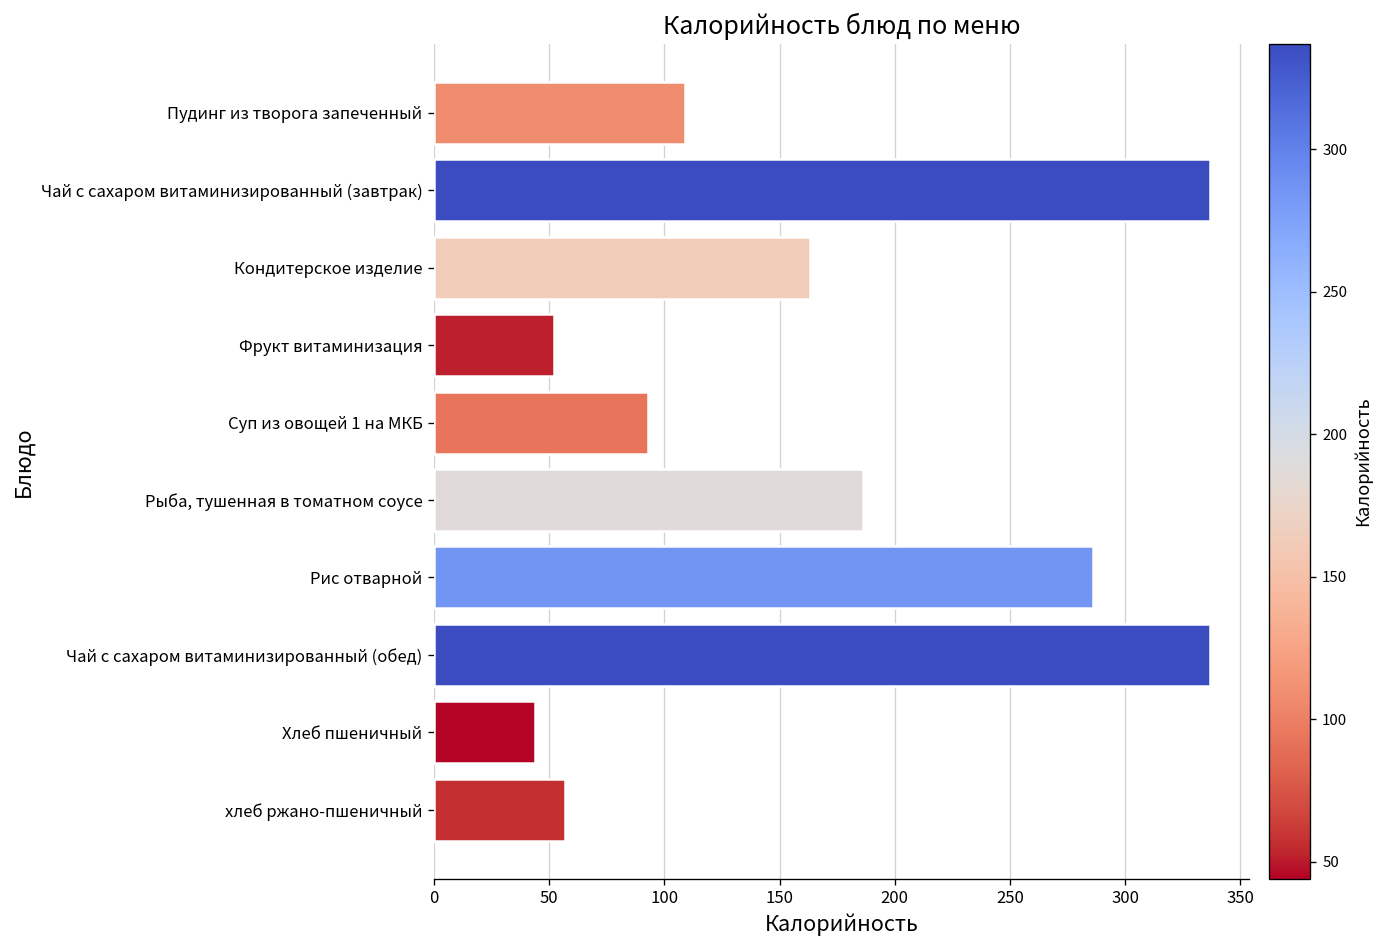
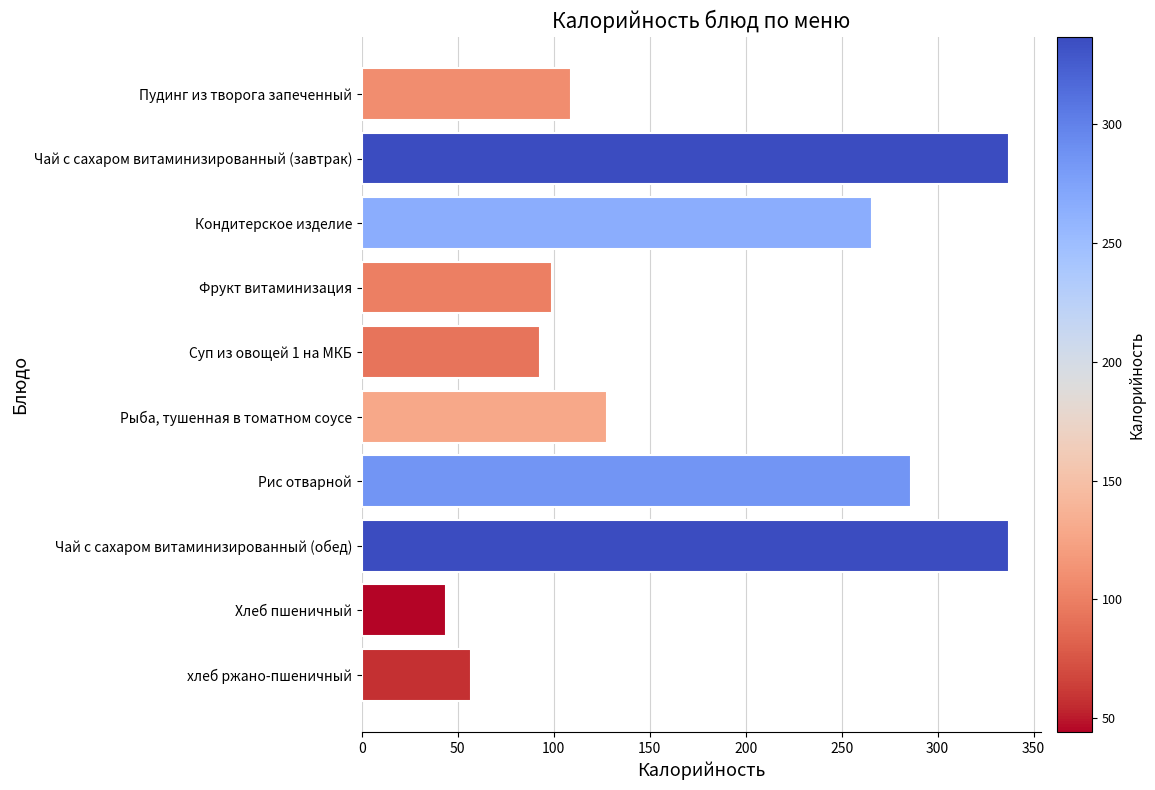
  {
    "Пудинг из творога запеченный": 109,
    "Чай с сахаром витаминизированный (завтрак)": 337,
-   "Кондитерское изделие": 163,
-   "Фрукт витаминизация": 52,
+   "Кондитерское изделие": 266,
+   "Фрукт витаминизация": 99,
    "Суп из овощей 1 на МКБ": 93,
-   "Рыба, тушенная в томатном соусе": 186,
+   "Рыба, тушенная в томатном соусе": 128,
    "Рис отварной": 286,
    "Чай с сахаром витаминизированный (обед)": 337,
    "Хлеб пшеничный": 44,
    "хлеб ржано-пшеничный": 57
  }
